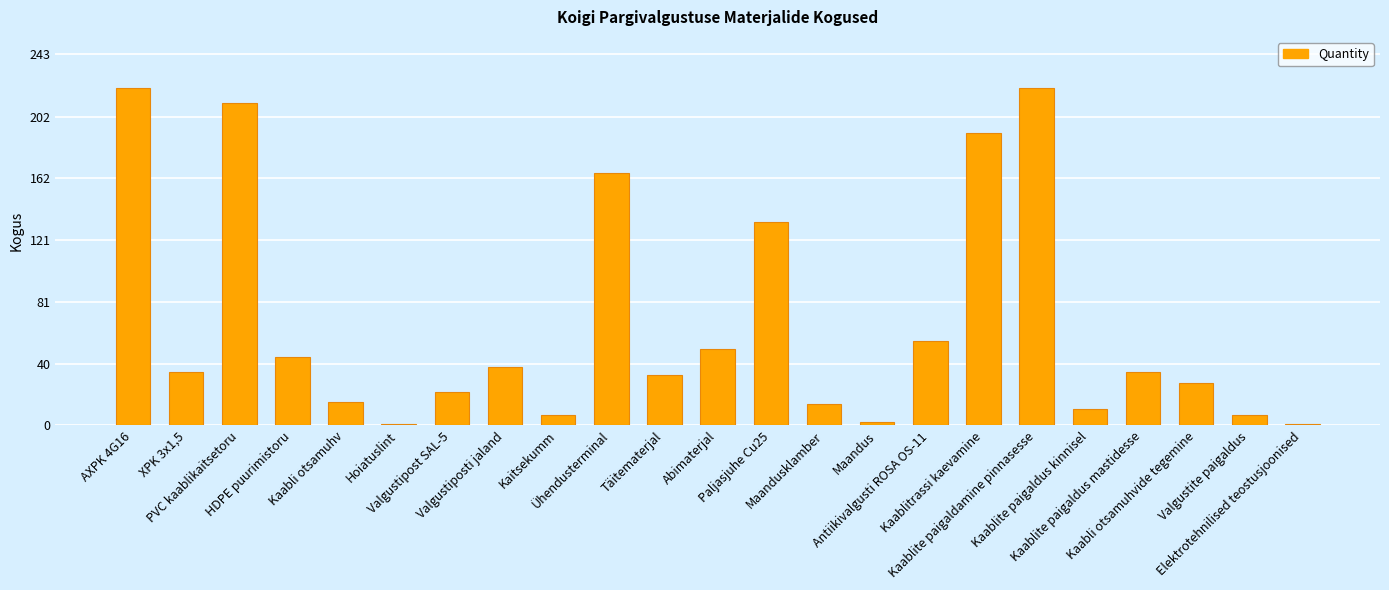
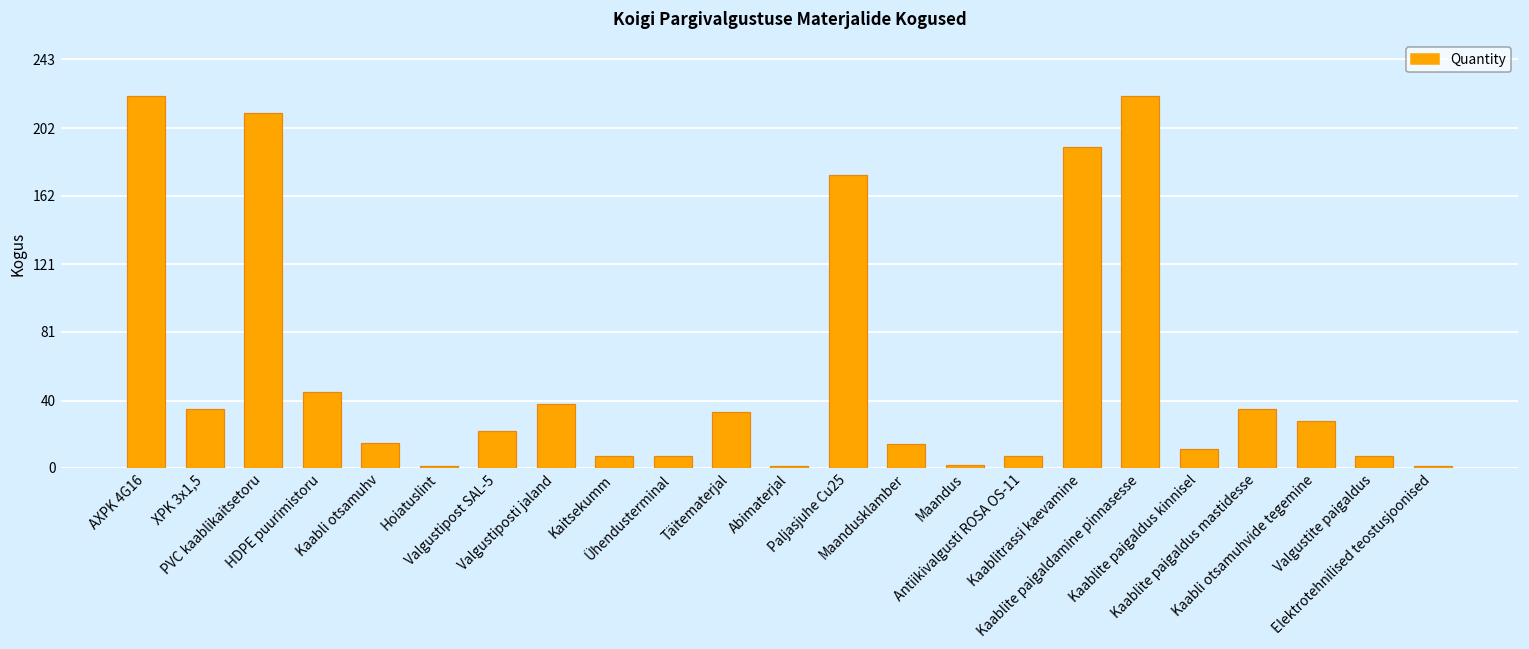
  {
    "AXPK 4G16": 221,
    "XPK 3x1,5": 35,
    "PVC kaablikaitsetoru": 211,
    "HDPE puurimistoru": 45,
    "Kaabli otsamuhv": 15,
    "Valgustipost SAL-5": 22,
    "Valgustiposti jaland": 38,
    "Kaitsekumm": 7,
-   "Ühendusterminal": 165,
+   "Ühendusterminal": 7,
    "Täitematerjal": 33,
-   "Abimaterjal": 50,
-   "Paljasjuhe Cu25": 133,
+   "Abimaterjal": 1,
+   "Paljasjuhe Cu25": 174,
    "Maandusklamber": 14,
    "Maandus": 2,
-   "Antiikivalgusti ROSA OS-11": 55,
+   "Antiikivalgusti ROSA OS-11": 7,
    "Kaablitrassi kaevamine": 191,
    "Kaablite paigaldamine pinnasesse": 221,
    "Kaablite paigaldus kinnisel": 11,
    "Kaablite paigaldus mastidesse": 35,
    "Kaabli otsamuhvide tegemine": 28,
    "Valgustite paigaldus": 7
  }
